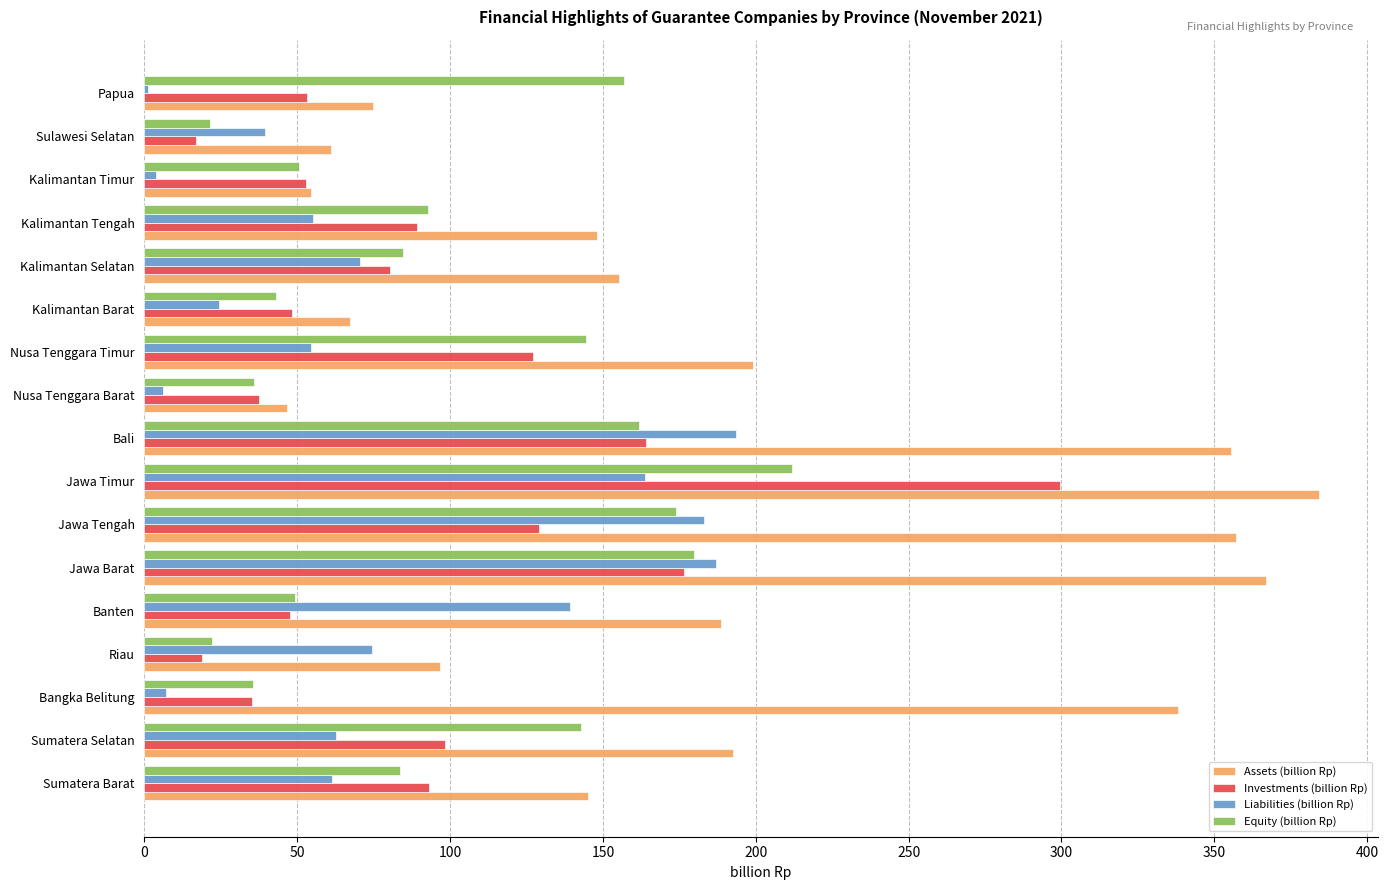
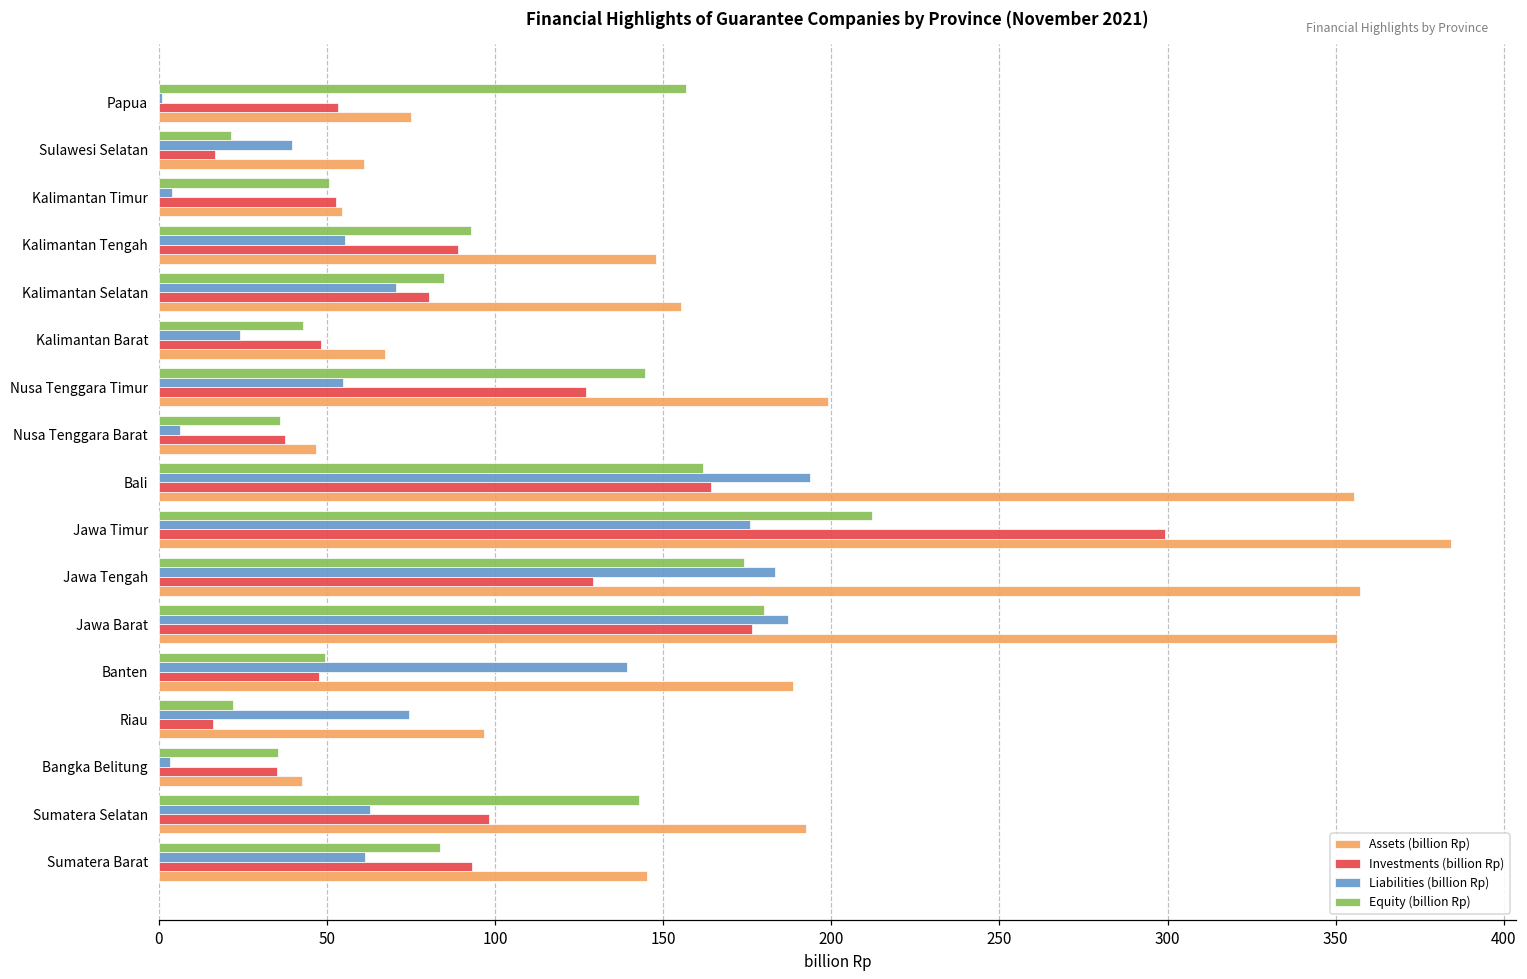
  {
    "Assets (billion Rp)": {
      "Papua": 75,
      "Sulawesi Selatan": 61,
      "Kalimantan Timur": 54,
      "Kalimantan Tengah": 148,
      "Kalimantan Selatan": 155,
      "Kalimantan Barat": 67,
      "Nusa Tenggara Timur": 199,
      "Nusa Tenggara Barat": 47,
      "Bali": 355,
      "Jawa Timur": 384,
      "Jawa Tengah": 357,
-     "Jawa Barat": 367,
+     "Jawa Barat": 351,
      "Banten": 189,
      "Riau": 97,
-     "Bangka Belitung": 338,
+     "Bangka Belitung": 43,
      "Sumatera Selatan": 193,
      "Sumatera Barat": 145
    },
    "Investments (billion Rp)": {
      "Papua": 53,
      "Sulawesi Selatan": 17,
      "Kalimantan Timur": 53,
      "Kalimantan Tengah": 89,
      "Kalimantan Selatan": 80,
      "Kalimantan Barat": 48,
      "Nusa Tenggara Timur": 127,
      "Nusa Tenggara Barat": 37,
      "Bali": 164,
      "Jawa Timur": 299,
      "Jawa Tengah": 129,
      "Jawa Barat": 176,
      "Banten": 48,
-     "Riau": 19,
+     "Riau": 16,
      "Bangka Belitung": 35,
      "Sumatera Selatan": 98,
      "Sumatera Barat": 93
    },
    "Liabilities (billion Rp)": {
      "Papua": 1,
      "Sulawesi Selatan": 39,
      "Kalimantan Timur": 4,
      "Kalimantan Tengah": 55,
      "Kalimantan Selatan": 71,
      "Kalimantan Barat": 24,
      "Nusa Tenggara Timur": 55,
      "Nusa Tenggara Barat": 6,
      "Bali": 194,
-     "Jawa Timur": 164,
+     "Jawa Timur": 176,
      "Jawa Tengah": 183,
      "Jawa Barat": 187,
      "Banten": 139,
      "Riau": 75,
-     "Bangka Belitung": 7,
+     "Bangka Belitung": 3,
      "Sumatera Selatan": 63,
      "Sumatera Barat": 61
    },
    "Equity (billion Rp)": {
      "Papua": 157,
      "Sulawesi Selatan": 22,
      "Kalimantan Timur": 51,
      "Kalimantan Tengah": 93,
      "Kalimantan Selatan": 85,
      "Kalimantan Barat": 43,
      "Nusa Tenggara Timur": 144,
      "Nusa Tenggara Barat": 36,
      "Bali": 162,
      "Jawa Timur": 212,
      "Jawa Tengah": 174,
      "Jawa Barat": 180,
      "Banten": 49,
      "Riau": 22,
      "Bangka Belitung": 36,
      "Sumatera Selatan": 143,
      "Sumatera Barat": 84
    }
  }
